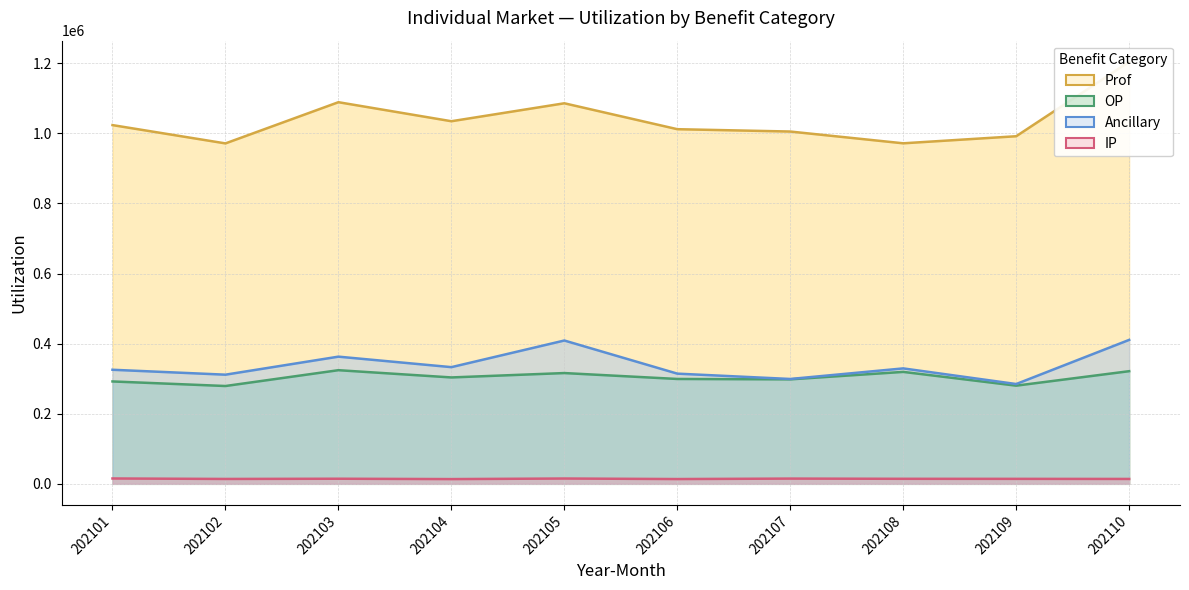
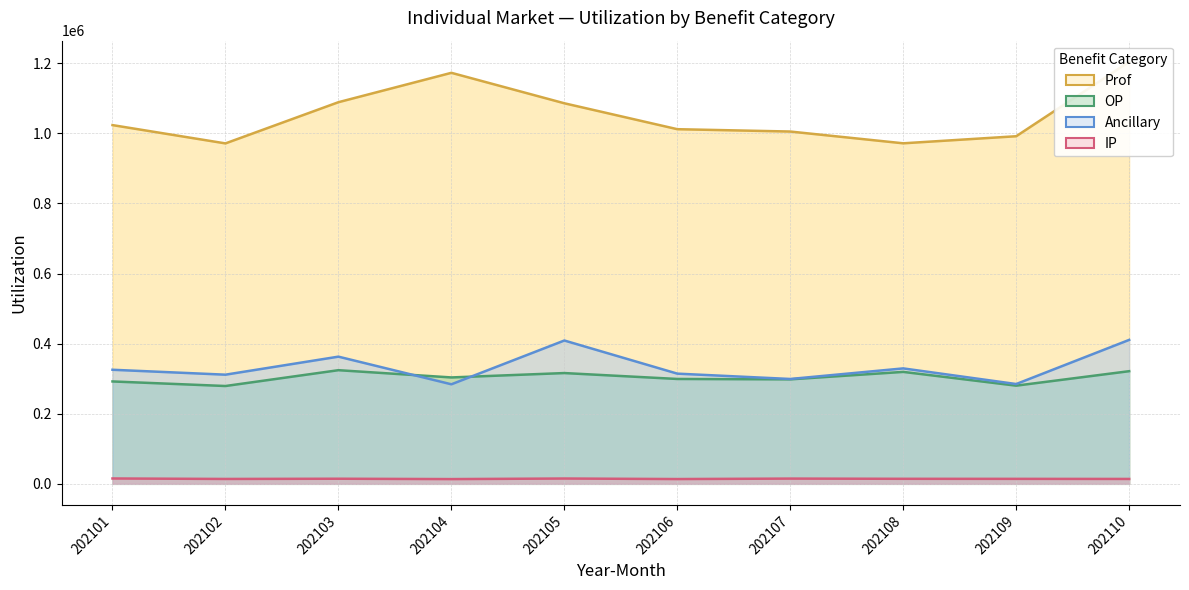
  {
    "Prof": {
      "202101": 1020000,
      "202102": 970000,
      "202103": 1090000,
-     "202104": 1030000,
+     "202104": 1170000,
      "202105": 1090000,
      "202106": 1010000,
      "202107": 1000000,
      "202108": 970000,
      "202109": 990000
    },
    "OP": {
      "202101": 290000,
      "202102": 280000,
      "202103": 320000,
      "202104": 300000,
      "202105": 320000,
      "202106": 300000,
      "202108": 320000,
      "202110": 320000
    },
    "Ancillary": {
      "202101": 330000,
      "202102": 310000,
      "202103": 360000,
-     "202104": 330000,
+     "202104": 280000,
      "202105": 410000,
      "202106": 310000,
      "202108": 330000,
      "202110": 410000
    },
    "IP": {
      "202101": 20000,
      "202102": 10000,
      "202103": 10000,
      "202104": 10000,
      "202105": 20000,
      "202106": 10000,
      "202107": 10000,
      "202108": 10000,
      "202109": 10000,
      "202110": 10000
    }
  }
